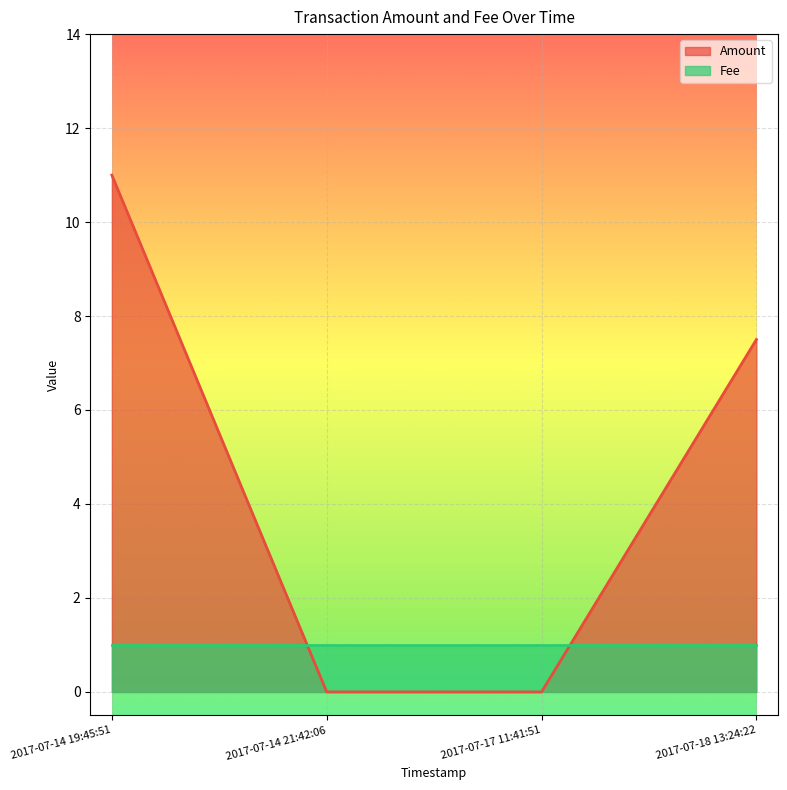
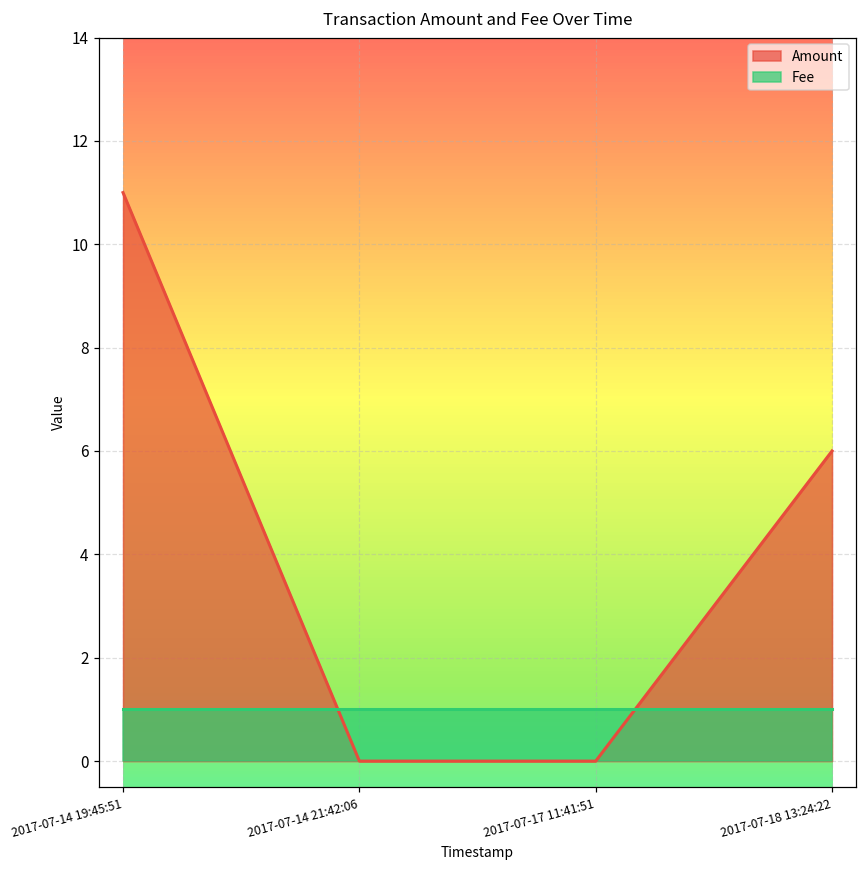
  {
    "Amount": {
      "2017-07-14 19:45:51": 11.0,
      "2017-07-14 21:42:06": 0.0,
      "2017-07-17 11:41:51": 0.0,
-     "2017-07-18 13:24:22": 7.5
+     "2017-07-18 13:24:22": 6.0
    },
    "Fee": {
      "2017-07-14 19:45:51": 1.0,
      "2017-07-14 21:42:06": 1.0,
      "2017-07-17 11:41:51": 1.0,
      "2017-07-18 13:24:22": 1.0
    }
  }
